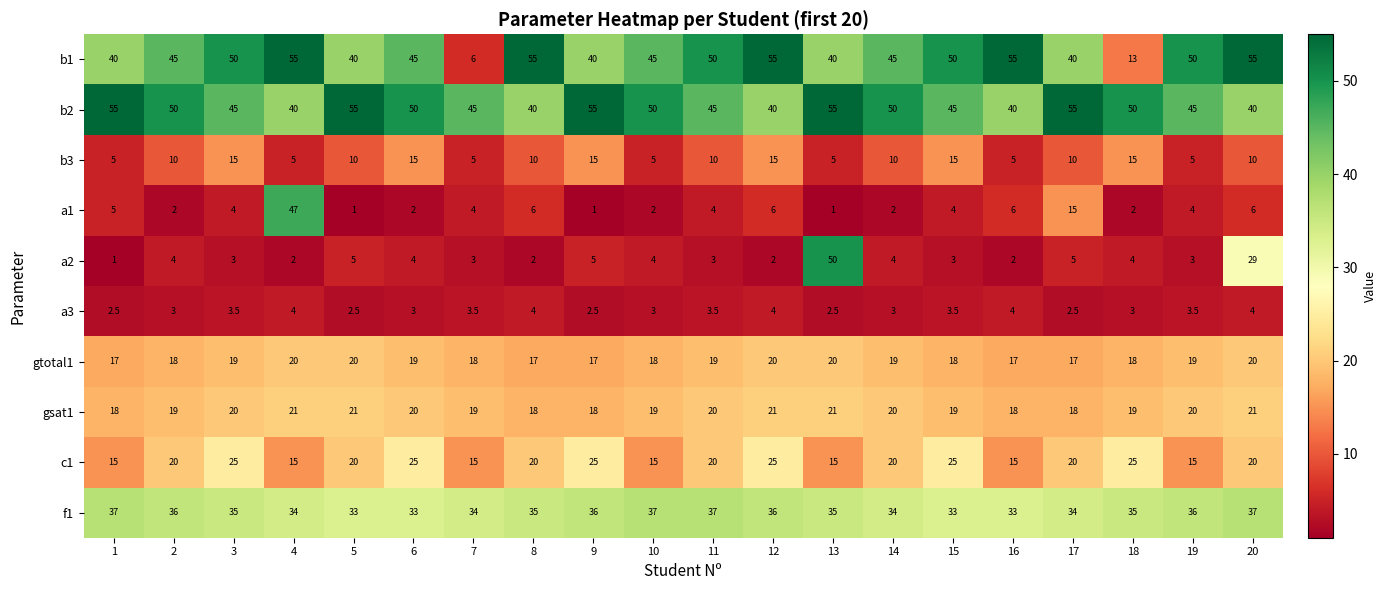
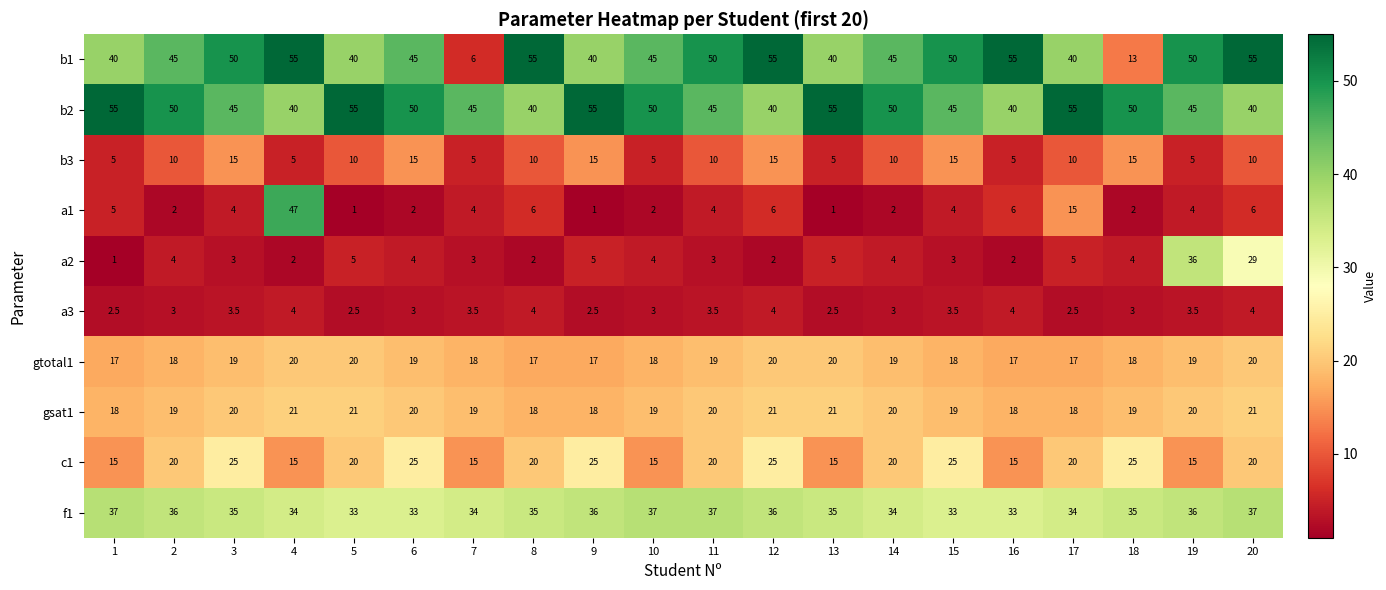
  {
    "b1": {
      "1": 40,
      "2": 45,
      "3": 50,
      "4": 55,
      "5": 40,
      "6": 45,
      "7": 6,
      "8": 55,
      "9": 40,
      "10": 45,
      "11": 50,
      "12": 55,
      "13": 40,
      "14": 45,
      "15": 50,
      "16": 55,
      "17": 40,
      "18": 13,
      "19": 50,
      "20": 55
    },
    "b2": {
      "1": 55,
      "2": 50,
      "3": 45,
      "4": 40,
      "5": 55,
      "6": 50,
      "7": 45,
      "8": 40,
      "9": 55,
      "10": 50,
      "11": 45,
      "12": 40,
      "13": 55,
      "14": 50,
      "15": 45,
      "16": 40,
      "17": 55,
      "18": 50,
      "19": 45,
      "20": 40
    },
    "b3": {
      "1": 5,
      "2": 10,
      "3": 15,
      "4": 5,
      "5": 10,
      "6": 15,
      "7": 5,
      "8": 10,
      "9": 15,
      "10": 5,
      "11": 10,
      "12": 15,
      "13": 5,
      "14": 10,
      "15": 15,
      "16": 5,
      "17": 10,
      "18": 15,
      "19": 5,
      "20": 10
    },
    "a1": {
      "1": 5,
      "2": 2,
      "3": 4,
      "4": 47,
      "5": 1,
      "6": 2,
      "7": 4,
      "8": 6,
      "9": 1,
      "10": 2,
      "11": 4,
      "12": 6,
      "13": 1,
      "14": 2,
      "15": 4,
      "16": 6,
      "17": 15,
      "18": 2,
      "19": 4,
      "20": 6
    },
    "a2": {
      "1": 1,
      "2": 4,
      "3": 3,
      "4": 2,
      "5": 5,
      "6": 4,
      "7": 3,
      "8": 2,
      "9": 5,
      "10": 4,
      "11": 3,
      "12": 2,
-     "13": 50,
+     "13": 5,
      "14": 4,
      "15": 3,
      "16": 2,
      "17": 5,
      "18": 4,
-     "19": 3,
+     "19": 36,
      "20": 29
    },
    "a3": {
      "1": 2.5,
      "2": 3,
      "3": 3.5,
      "4": 4,
      "5": 2.5,
      "6": 3,
      "7": 3.5,
      "8": 4,
      "9": 2.5,
      "10": 3,
      "11": 3.5,
      "12": 4,
      "13": 2.5,
      "14": 3,
      "15": 3.5,
      "16": 4,
      "17": 2.5,
      "18": 3,
      "19": 3.5,
      "20": 4
    },
    "gtotal1": {
      "1": 17,
      "2": 18,
      "3": 19,
      "4": 20,
      "5": 20,
      "6": 19,
      "7": 18,
      "8": 17,
      "9": 17,
      "10": 18,
      "11": 19,
      "12": 20,
      "13": 20,
      "14": 19,
      "15": 18,
      "16": 17,
      "17": 17,
      "18": 18,
      "19": 19,
      "20": 20
    },
    "gsat1": {
      "1": 18,
      "2": 19,
      "3": 20,
      "4": 21,
      "5": 21,
      "6": 20,
      "7": 19,
      "8": 18,
      "9": 18,
      "10": 19,
      "11": 20,
      "12": 21,
      "13": 21,
      "14": 20,
      "15": 19,
      "16": 18,
      "17": 18,
      "18": 19,
      "19": 20,
      "20": 21
    },
    "c1": {
      "1": 15,
      "2": 20,
      "3": 25,
      "4": 15,
      "5": 20,
      "6": 25,
      "7": 15,
      "8": 20,
      "9": 25,
      "10": 15,
      "11": 20,
      "12": 25,
      "13": 15,
      "14": 20,
      "15": 25,
      "16": 15,
      "17": 20,
      "18": 25,
      "19": 15,
      "20": 20
    },
    "f1": {
      "1": 37,
      "2": 36,
      "3": 35,
      "4": 34,
      "5": 33,
      "6": 33,
      "7": 34,
      "8": 35,
      "9": 36,
      "10": 37,
      "11": 37,
      "12": 36,
      "13": 35,
      "14": 34,
      "15": 33,
      "16": 33,
      "17": 34,
      "18": 35,
      "19": 36,
      "20": 37
    }
  }
